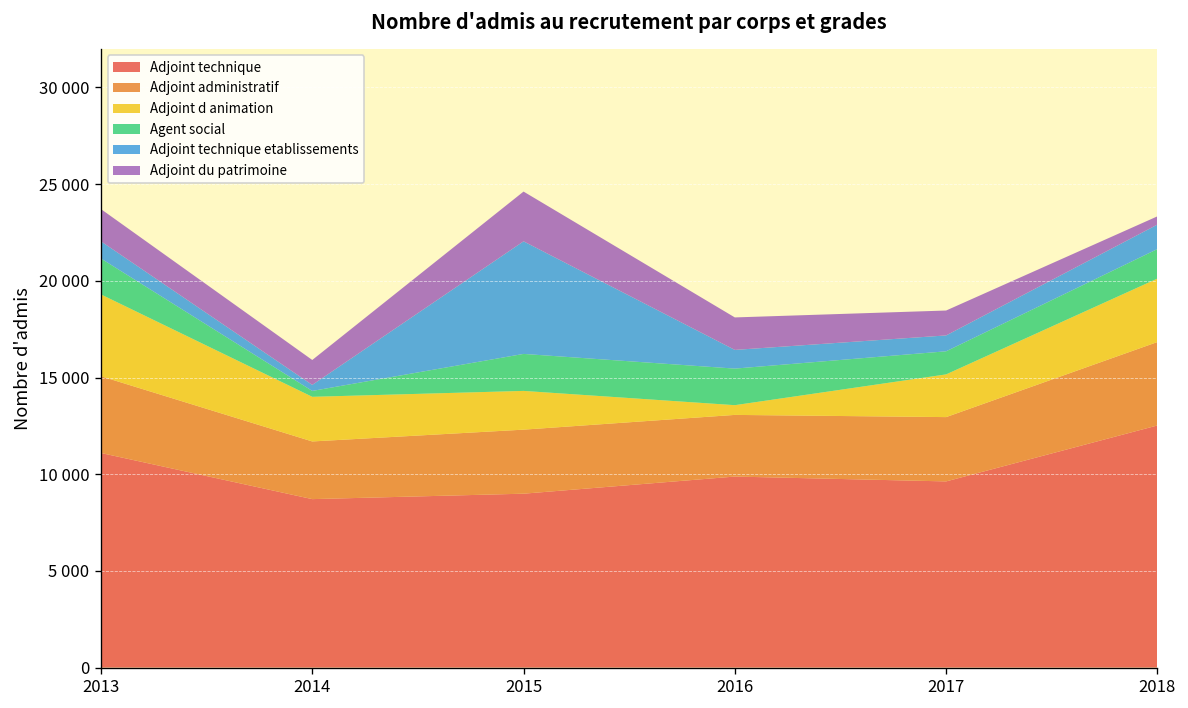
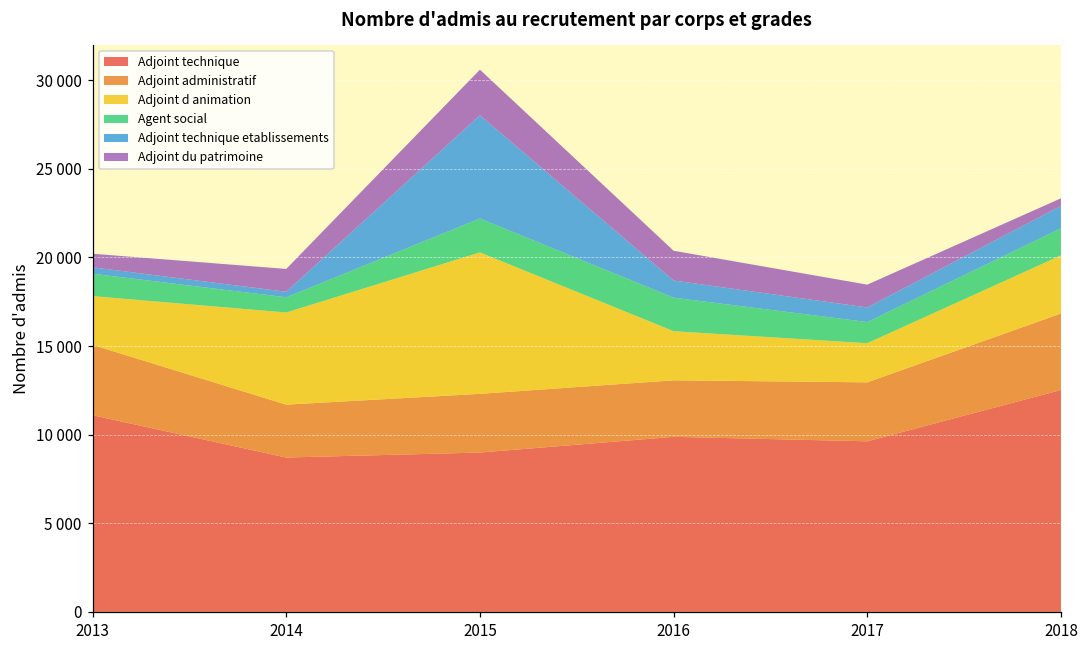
  {
    "Adjoint d animation": {
-     "2013": 4200,
-     "2014": 2300,
-     "2015": 2000,
-     "2016": 500,
+     "2013": 2800,
+     "2014": 5200,
+     "2015": 8000,
+     "2016": 2800,
      "2017": 2200,
      "2018": 3300
    },
    "Agent social": {
-     "2013": 1900,
-     "2014": 300,
+     "2013": 1300,
+     "2014": 900,
      "2015": 1900,
      "2016": 1900,
      "2017": 1200,
      "2018": 1500
    },
    "Adjoint technique etablissements": {
-     "2013": 900,
+     "2013": 400,
      "2014": 300,
      "2015": 5800,
      "2016": 1000,
      "2017": 800,
      "2018": 1300
    },
    "Adjoint du patrimoine": {
-     "2013": 1700,
+     "2013": 800,
      "2014": 1300,
      "2015": 2600,
      "2016": 1700,
      "2017": 1300,
      "2018": 400
    }
  }
